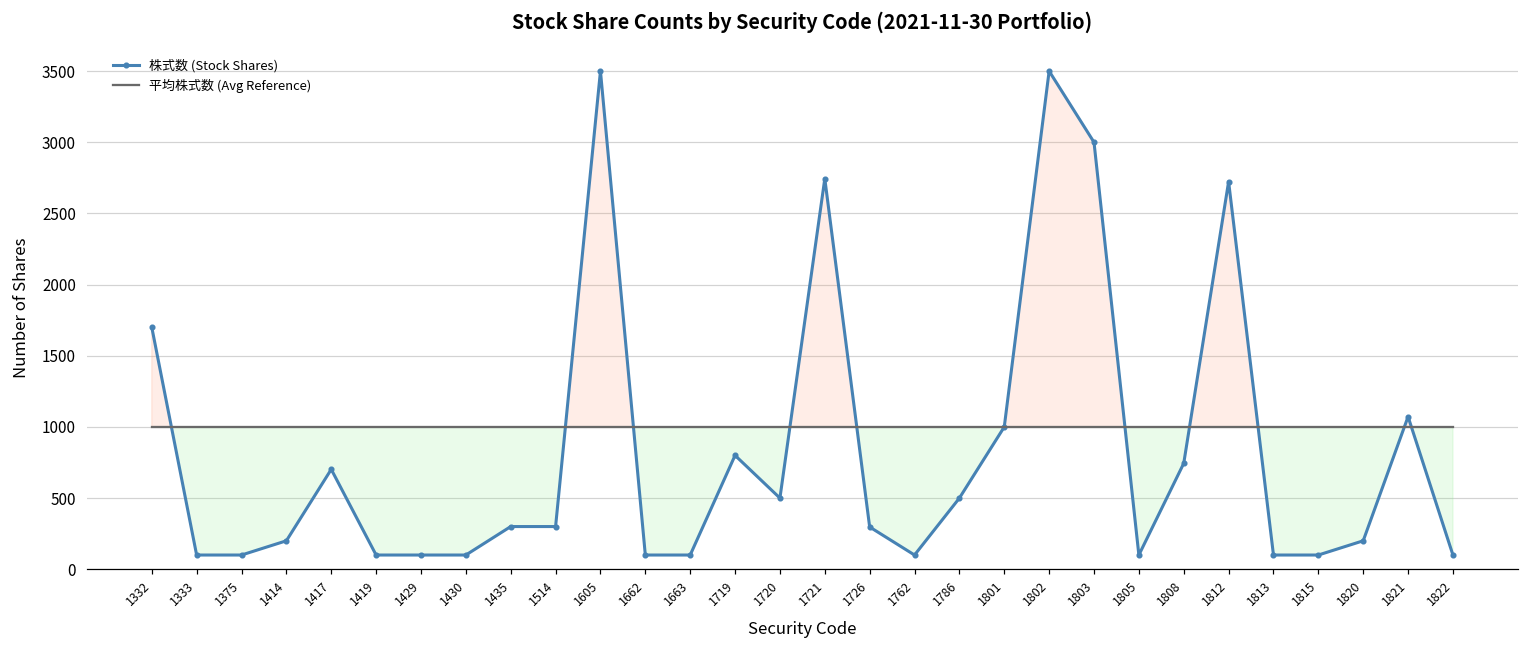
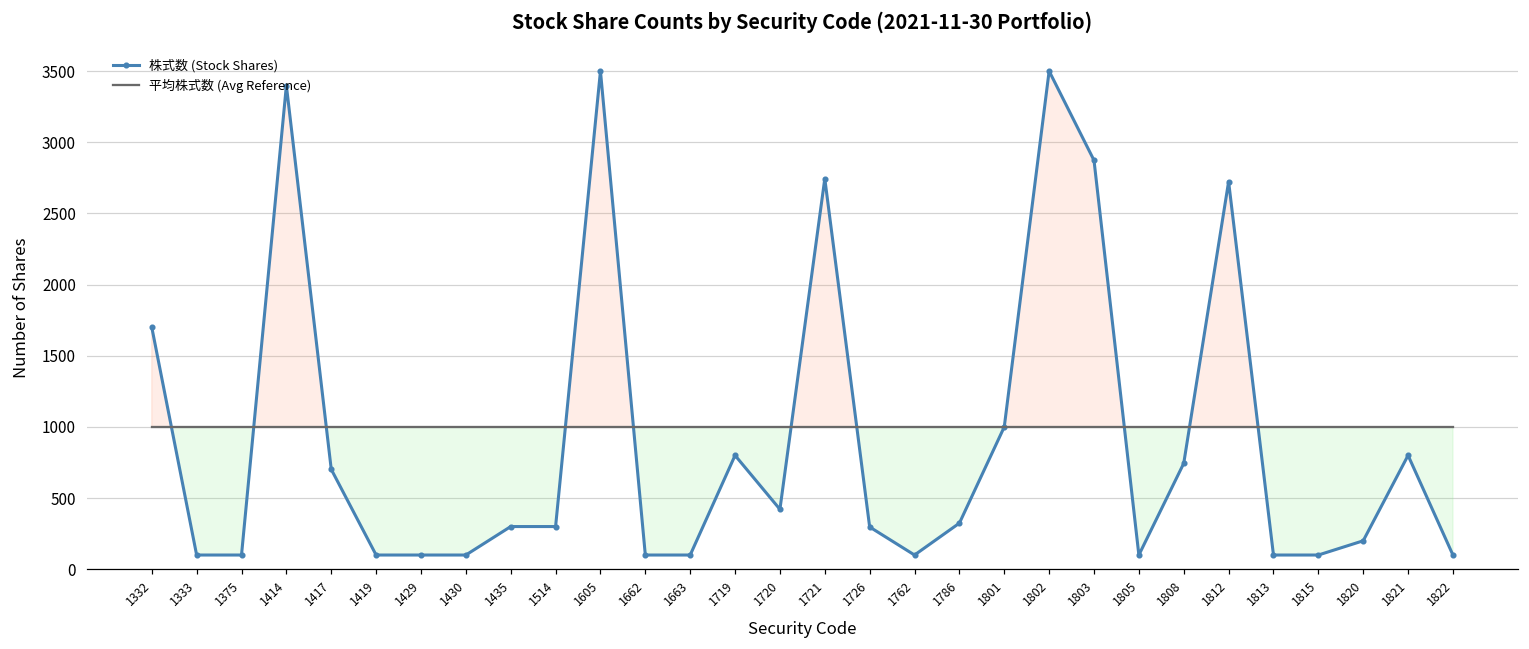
  {
    "株式数 (Stock Shares)": {
      "1332": 1700,
      "1333": 100,
      "1375": 100,
-     "1414": 200,
+     "1414": 3400,
      "1417": 700,
      "1419": 100,
      "1429": 100,
      "1430": 100,
      "1435": 300,
      "1514": 300,
      "1605": 3500,
      "1662": 100,
      "1663": 100,
      "1719": 800,
-     "1720": 500,
+     "1720": 420,
      "1721": 2740,
      "1726": 300,
      "1762": 100,
-     "1786": 500,
+     "1786": 320,
      "1802": 3500,
-     "1803": 3000,
+     "1803": 2870,
      "1805": 100,
      "1808": 740,
      "1812": 2720,
      "1813": 100,
      "1815": 100,
      "1820": 200,
-     "1821": 1070,
+     "1821": 800,
      "1822": 100
    },
    "平均株式数 (Avg Reference)": {
      "1332": 1000,
      "1333": 1000,
      "1375": 1000,
      "1414": 1000,
      "1417": 1000,
      "1419": 1000,
      "1429": 1000,
      "1430": 1000,
      "1435": 1000,
      "1514": 1000,
      "1605": 1000,
      "1662": 1000,
      "1663": 1000,
      "1719": 1000,
      "1720": 1000,
      "1721": 1000,
      "1726": 1000,
      "1762": 1000,
      "1786": 1000,
      "1802": 1000,
      "1803": 1000,
      "1805": 1000,
      "1808": 1000,
      "1812": 1000,
      "1813": 1000,
      "1815": 1000,
      "1820": 1000,
      "1821": 1000,
      "1822": 1000
    }
  }
